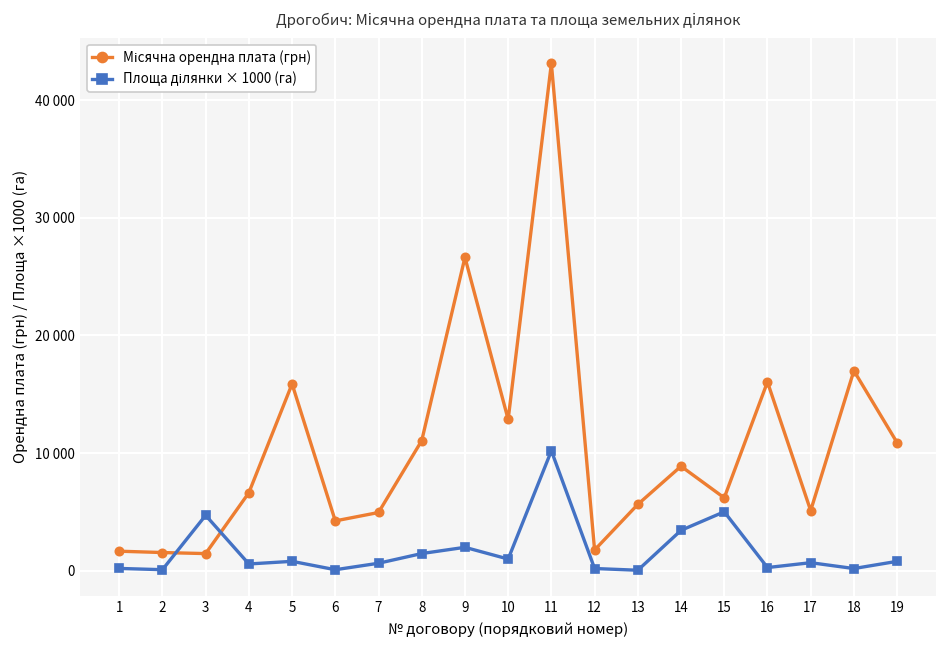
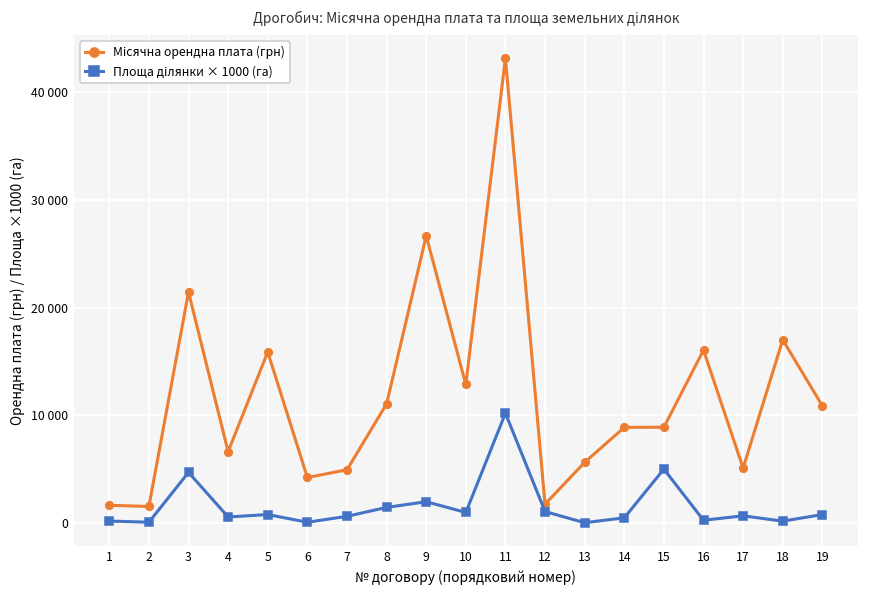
  {
    "Місячна орендна плата (грн)": {
      "1": 2000,
      "2": 2000,
-     "3": 1000,
+     "3": 21000,
      "4": 7000,
      "5": 16000,
      "6": 4000,
      "7": 5000,
      "8": 11000,
      "9": 27000,
      "10": 13000,
      "11": 43000,
      "12": 2000,
      "13": 6000,
      "14": 9000,
-     "15": 6000,
+     "15": 9000,
      "16": 16000,
      "17": 5000,
      "18": 17000,
      "19": 11000
    },
    "Площа ділянки × 1000 (га)": {
      "1": 0,
      "2": 0,
      "3": 5000,
      "4": 1000,
      "5": 1000,
      "6": 0,
      "7": 1000,
      "8": 1000,
      "9": 2000,
      "10": 1000,
      "11": 10000,
-     "12": 0,
+     "12": 1000,
      "13": 0,
-     "14": 3000,
+     "14": 0,
      "15": 5000,
      "16": 0,
      "17": 1000,
      "18": 0,
      "19": 1000
    }
  }
